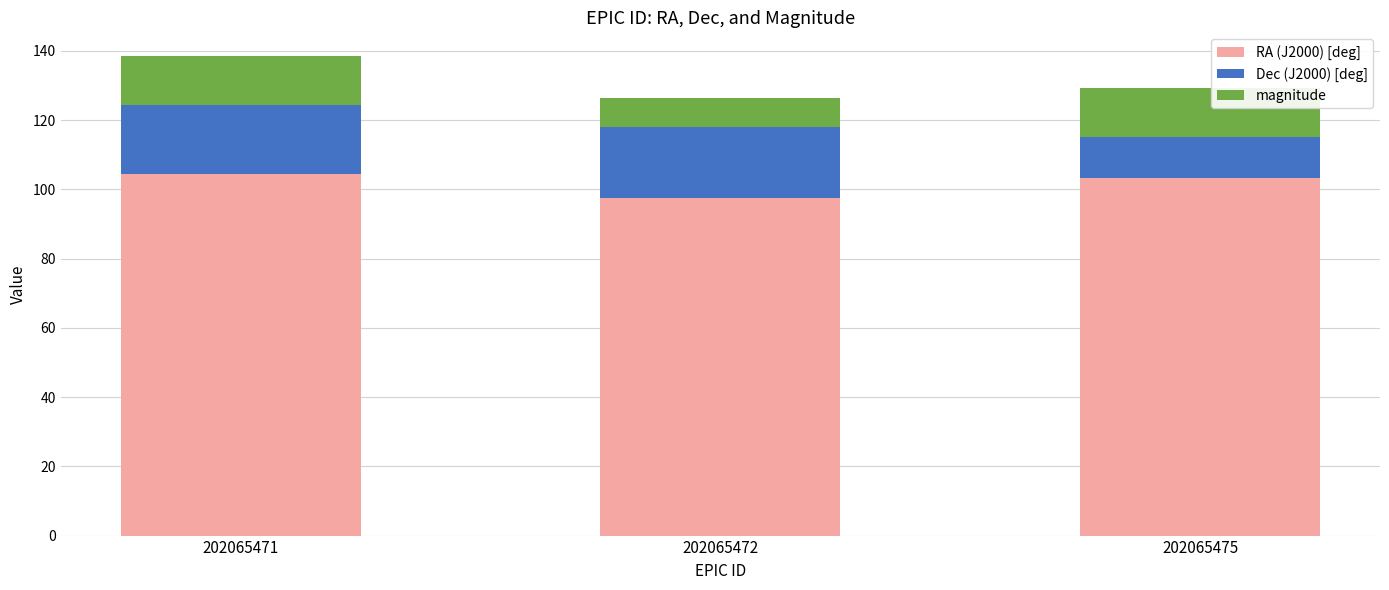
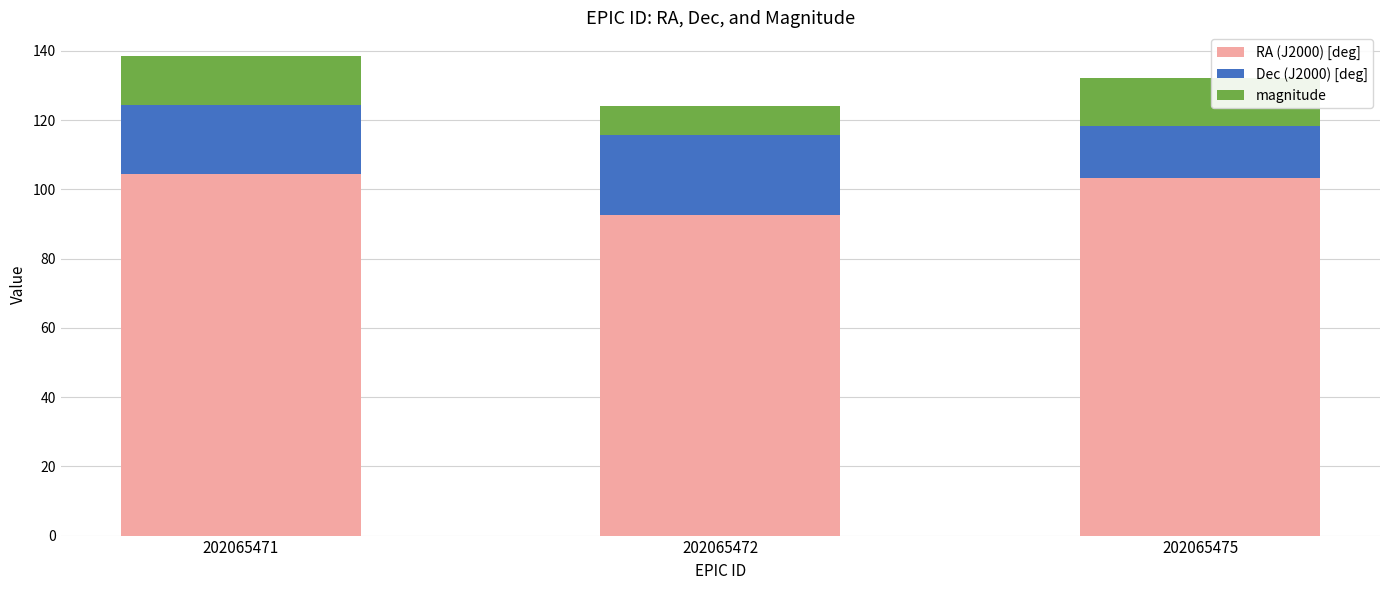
  {
    "RA (J2000) [deg]": {
      "202065471": 104,
-     "202065472": 97,
+     "202065472": 92,
      "202065475": 103
    },
    "Dec (J2000) [deg]": {
      "202065471": 20,
-     "202065472": 21,
-     "202065475": 12
+     "202065472": 23,
+     "202065475": 15
    },
    "magnitude": {
      "202065471": 14,
      "202065472": 9,
      "202065475": 14
    }
  }
